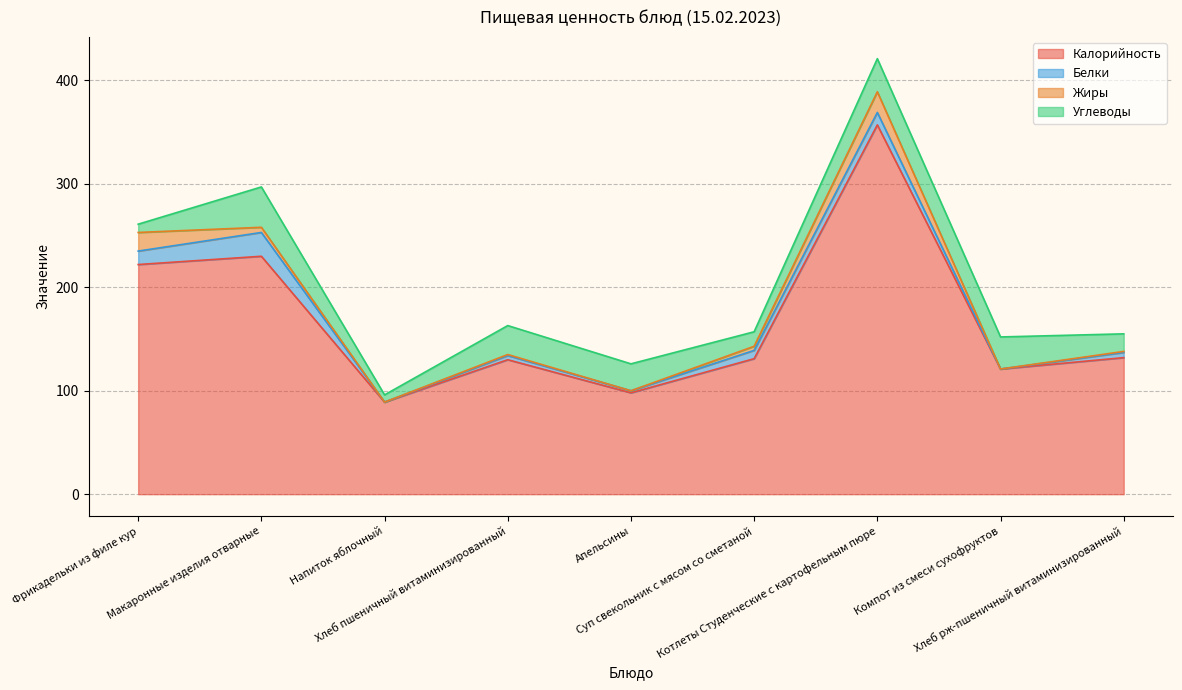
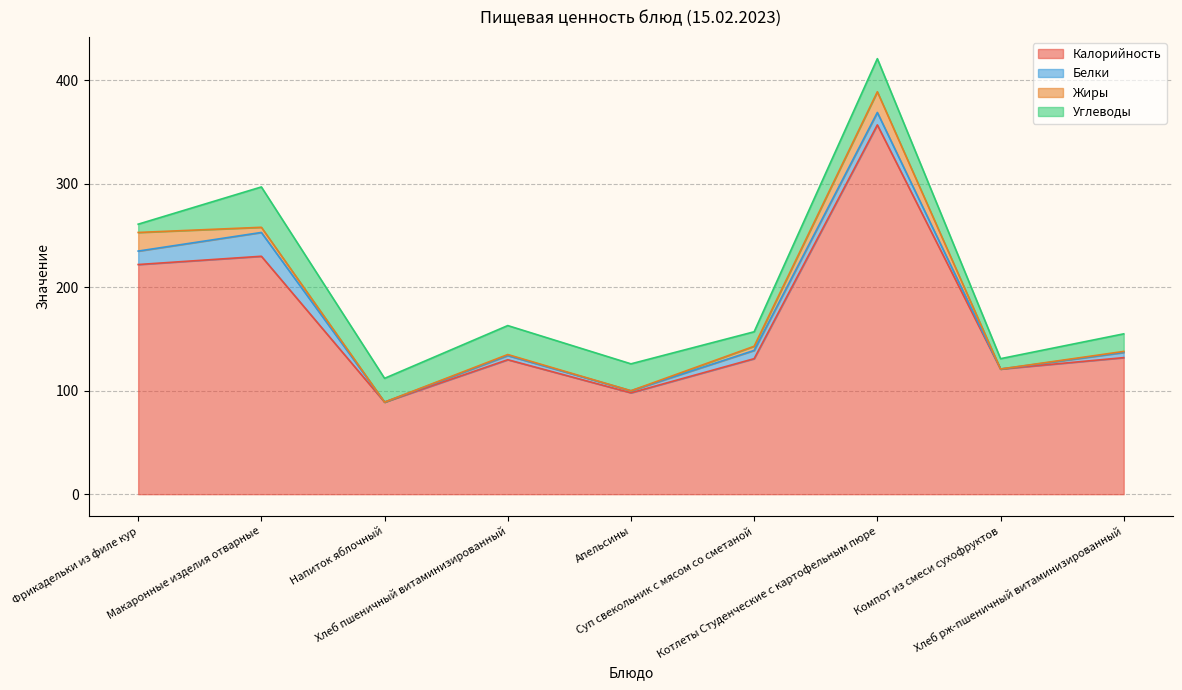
  {
    "Белки": {
      "Фрикадельки из филе кур": 13,
      "Макаронные изделия отварные": 23,
      "Суп свекольник с мясом со сметаной": 8,
      "Котлеты Студенческие с картофельным пюре": 12
    },
    "Углеводы": {
      "Фрикадельки из филе кур": 8,
      "Макаронные изделия отварные": 39,
-     "Напиток яблочный": 7,
+     "Напиток яблочный": 23,
      "Хлеб пшеничный витаминизированный": 28,
      "Апельсины": 26,
      "Суп свекольник с мясом со сметаной": 14,
      "Котлеты Студенческие с картофельным пюре": 32,
-     "Компот из смеси сухофруктов": 31,
+     "Компот из смеси сухофруктов": 10,
      "Хлеб рж-пшеничный витаминизированный": 17
    }
  }
